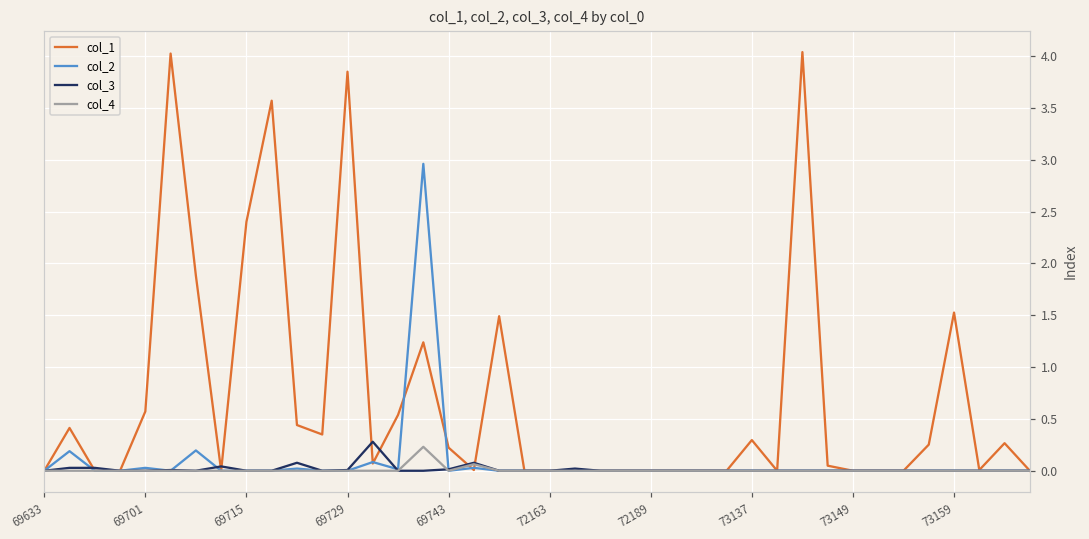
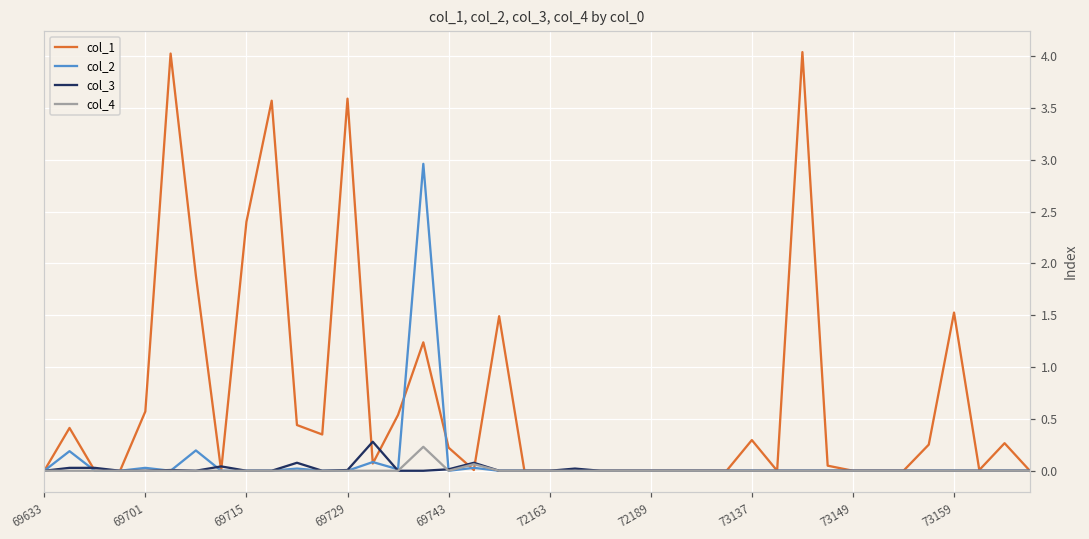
  {
    "col_1": {
      "69701": 0.6,
      "69715": 2.4,
-     "69729": 3.9,
+     "69729": 3.6,
      "69743": 0.2,
      "73137": 0.3,
      "73159": 1.5
    },
    "col_2": {
      "69701": 0.0
    }
  }
